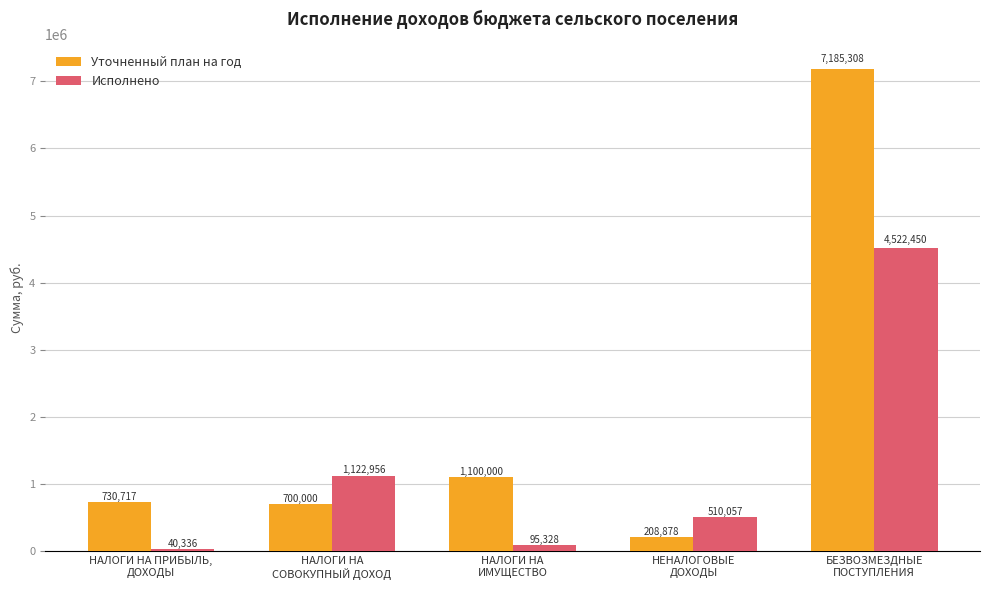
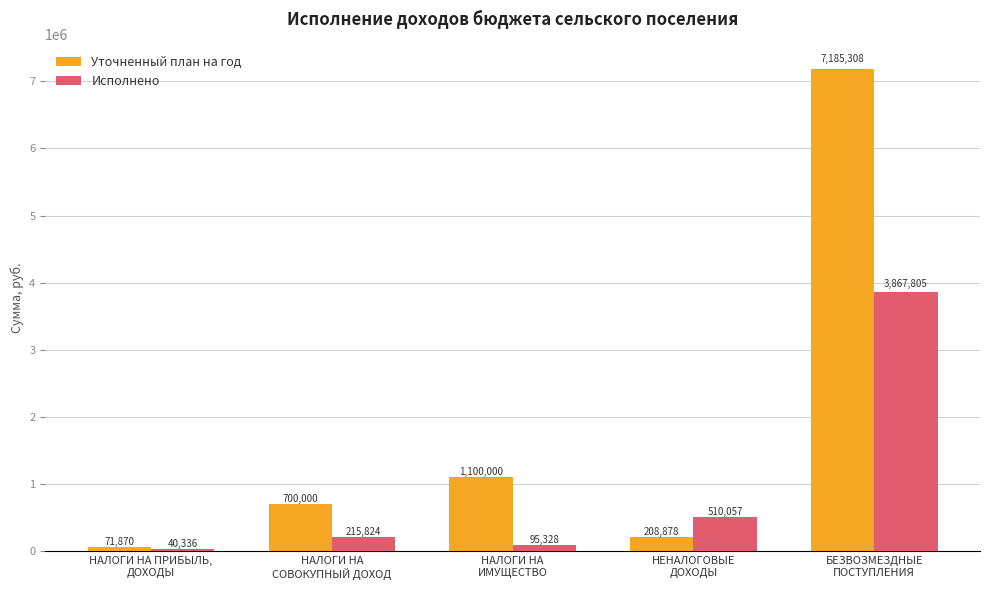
  {
    "Уточненный план на год": {
-     "НАЛОГИ НА ПРИБЫЛЬ, ДОХОДЫ": "730,717",
+     "НАЛОГИ НА ПРИБЫЛЬ, ДОХОДЫ": "71,870",
      "НАЛОГИ НА СОВОКУПНЫЙ ДОХОД": "700,000",
      "НАЛОГИ НА ИМУЩЕСТВО": "1,100,000",
      "НЕНАЛОГОВЫЕ ДОХОДЫ": "208,878",
      "БЕЗВОЗМЕЗДНЫЕ ПОСТУПЛЕНИЯ": "7,185,308"
    },
    "Исполнено": {
      "НАЛОГИ НА ПРИБЫЛЬ, ДОХОДЫ": "40,336",
-     "НАЛОГИ НА СОВОКУПНЫЙ ДОХОД": "1,122,956",
+     "НАЛОГИ НА СОВОКУПНЫЙ ДОХОД": "215,824",
      "НАЛОГИ НА ИМУЩЕСТВО": "95,328",
      "НЕНАЛОГОВЫЕ ДОХОДЫ": "510,057",
-     "БЕЗВОЗМЕЗДНЫЕ ПОСТУПЛЕНИЯ": "4,522,450"
+     "БЕЗВОЗМЕЗДНЫЕ ПОСТУПЛЕНИЯ": "3,867,805"
    }
  }
